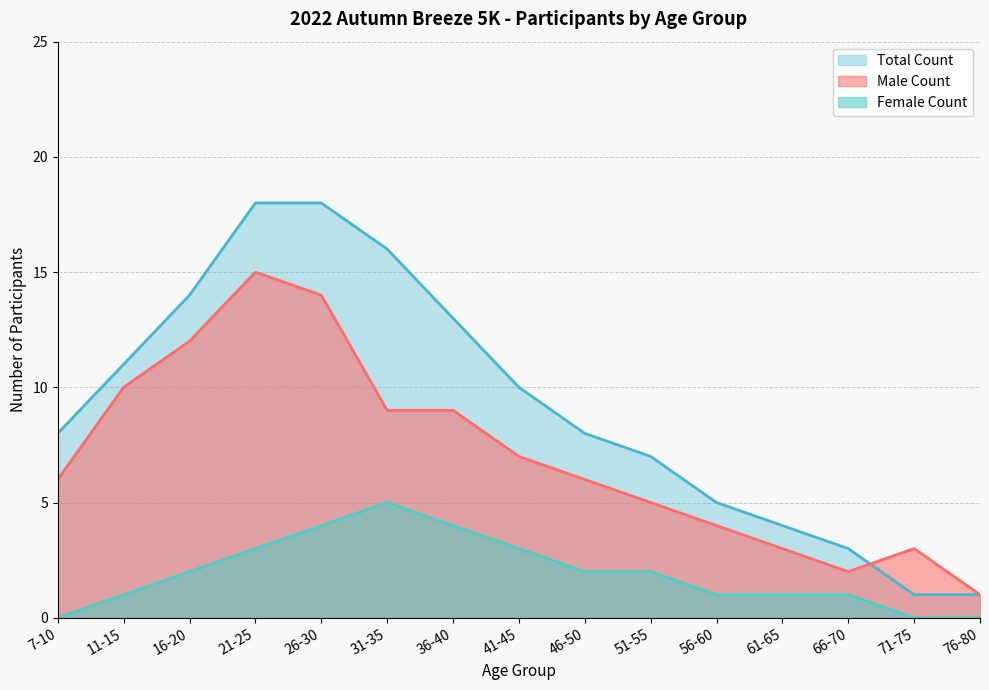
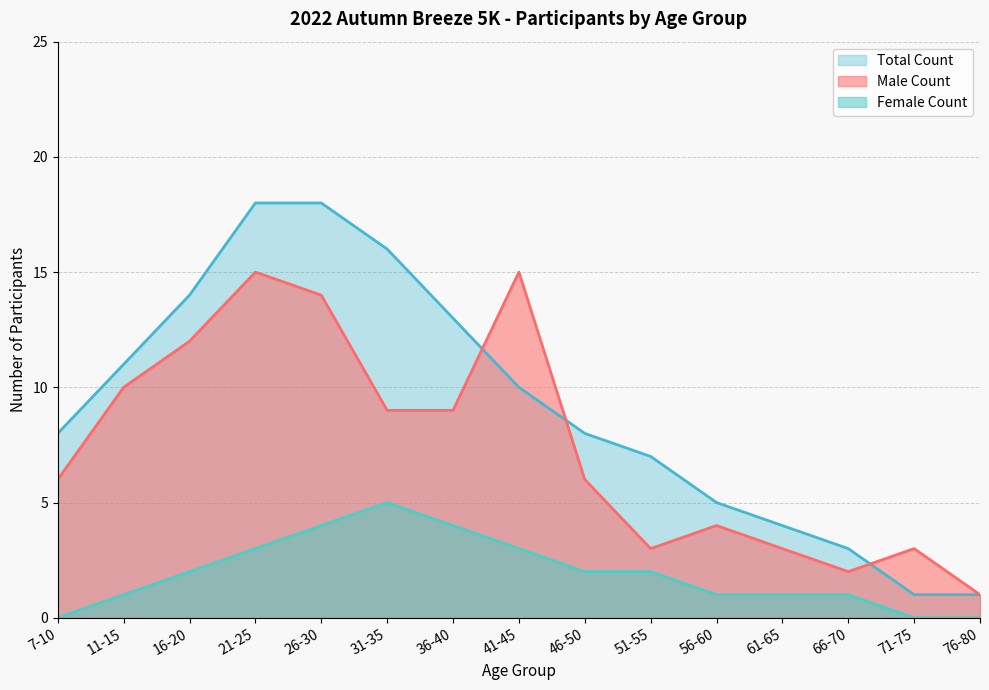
  {
    "Male Count": {
      "7-10": 6,
      "11-15": 10,
      "16-20": 12,
      "21-25": 15,
      "26-30": 14,
      "31-35": 9,
      "36-40": 9,
-     "41-45": 7,
+     "41-45": 15,
      "46-50": 6,
-     "51-55": 5,
+     "51-55": 3,
      "56-60": 4,
      "61-65": 3,
      "66-70": 2,
      "71-75": 3
    }
  }
